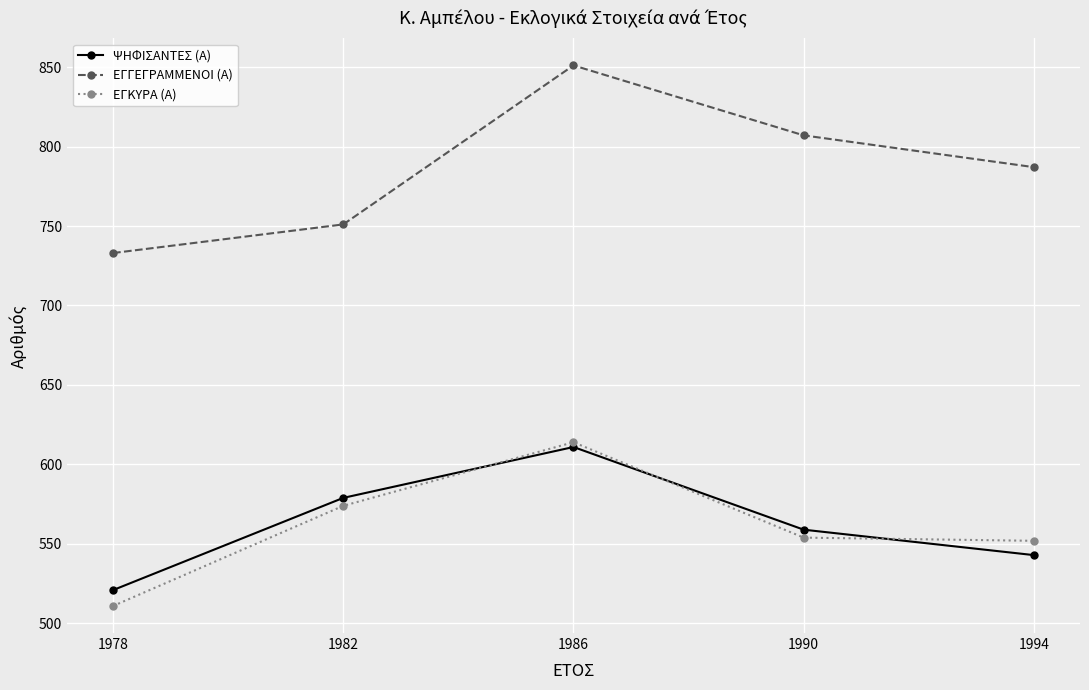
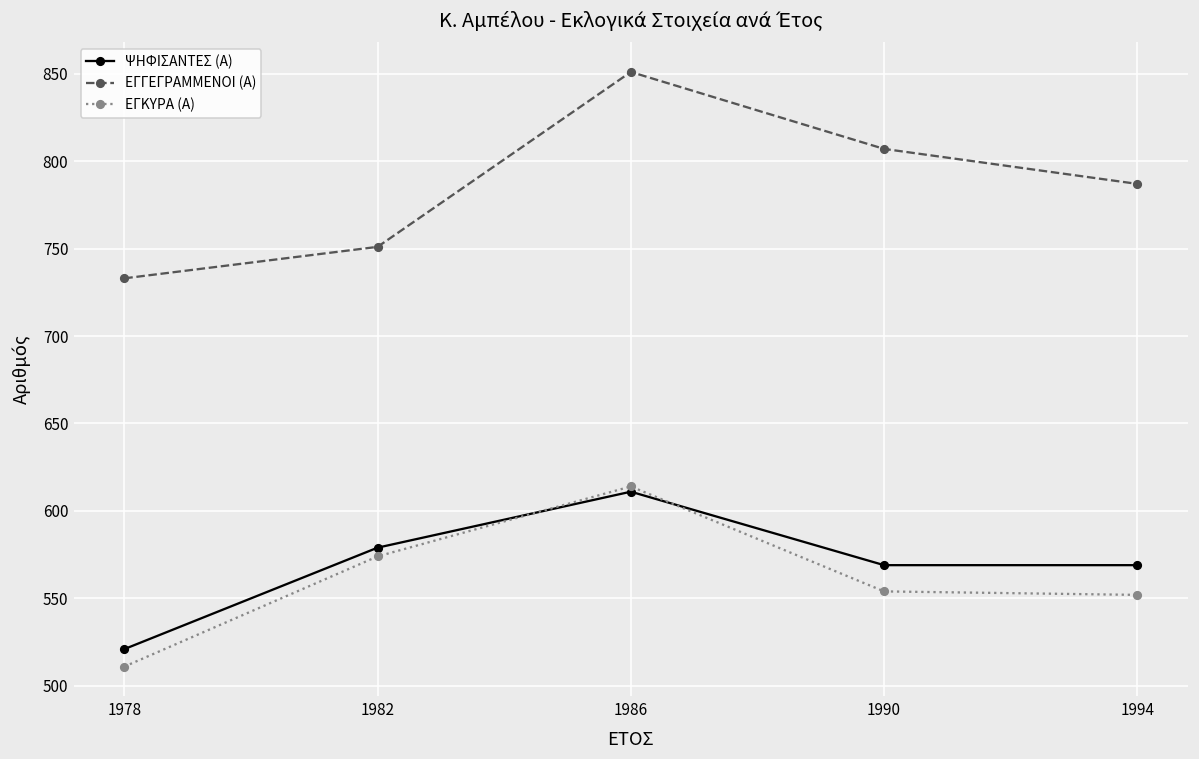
  {
    "ΨΗΦΙΣΑΝΤΕΣ (Α)": {
      "1978": 521,
      "1982": 579,
      "1986": 611,
-     "1990": 559,
-     "1994": 543
+     "1990": 569,
+     "1994": 569
    },
    "ΕΓΓΕΓΡΑΜΜΕΝΟΙ (Α)": {
      "1978": 733,
      "1982": 751,
      "1986": 851,
      "1990": 807,
      "1994": 787
    },
    "ΕΓΚΥΡΑ (Α)": {
      "1978": 511,
      "1982": 574,
      "1986": 614,
      "1990": 554,
      "1994": 552
    }
  }
